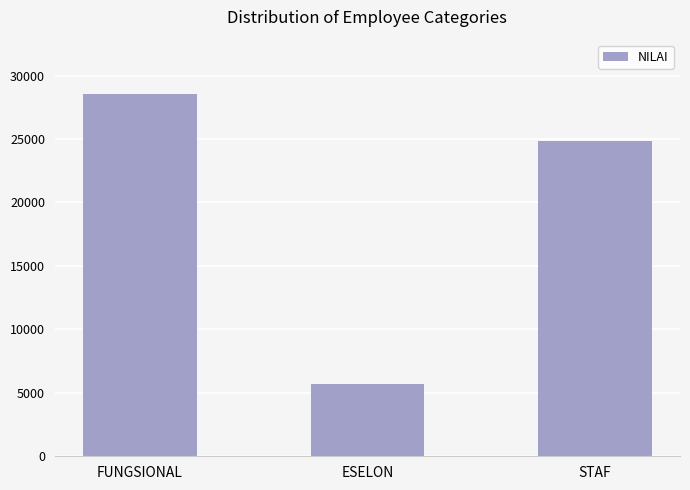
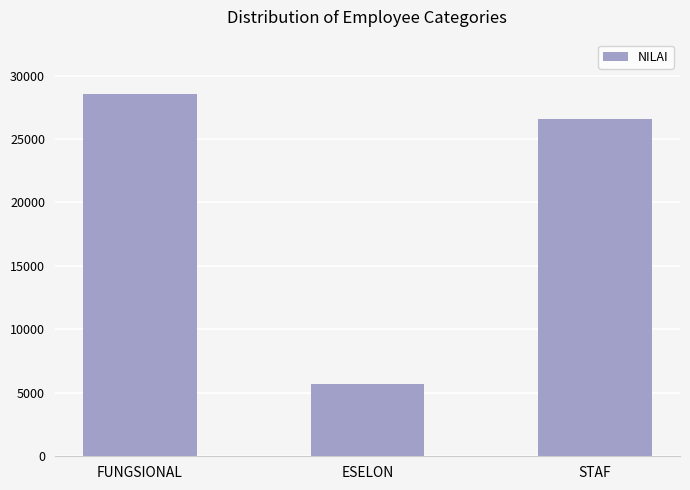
  {
    "FUNGSIONAL": 28500,
    "ESELON": 5700,
-   "STAF": 24900
+   "STAF": 26600
  }
